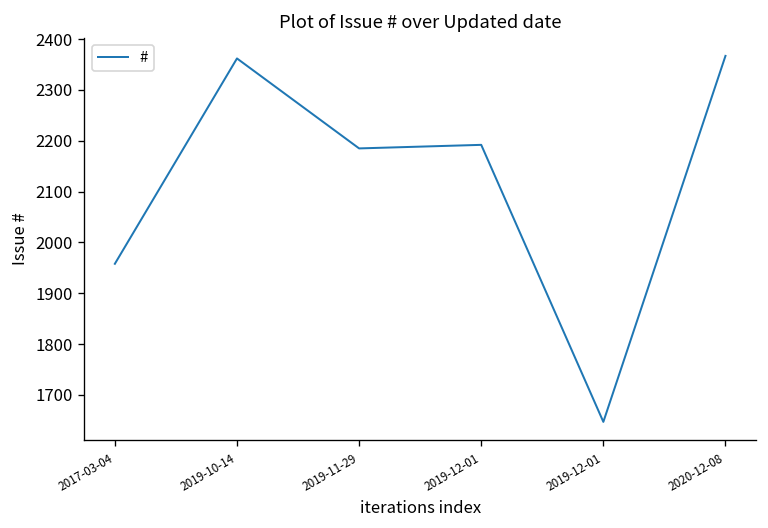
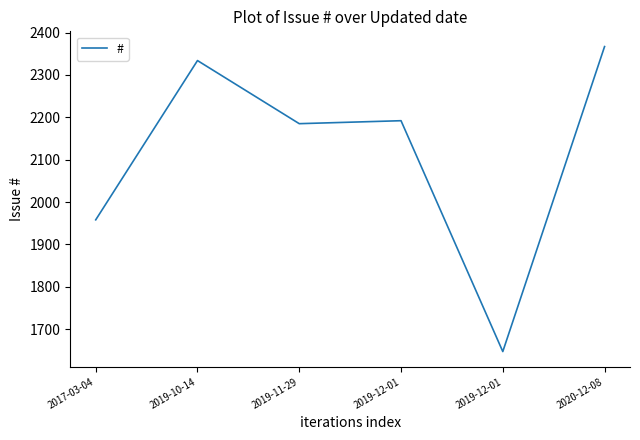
  {
    "2017-03-04": 1960,
-   "2019-10-14": 2360,
+   "2019-10-14": 2330,
    "2019-11-29": 2190,
    "2020-12-08": 2370
  }
